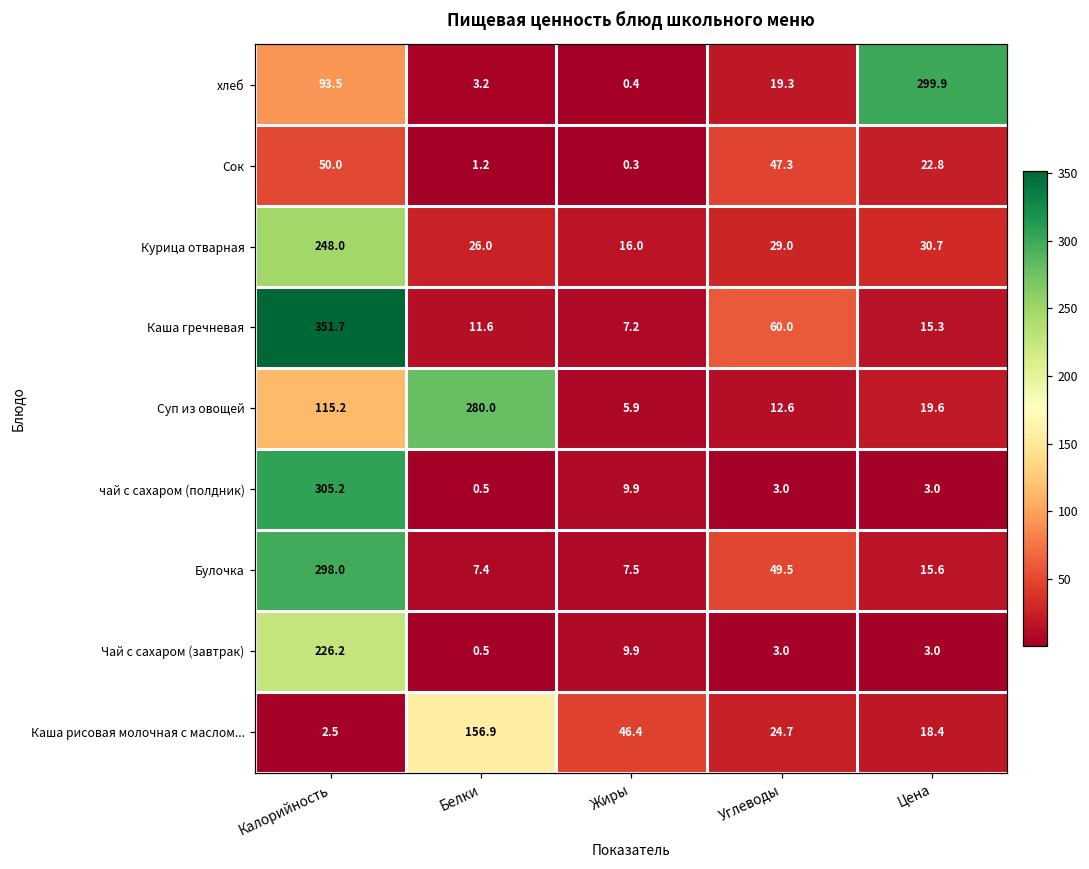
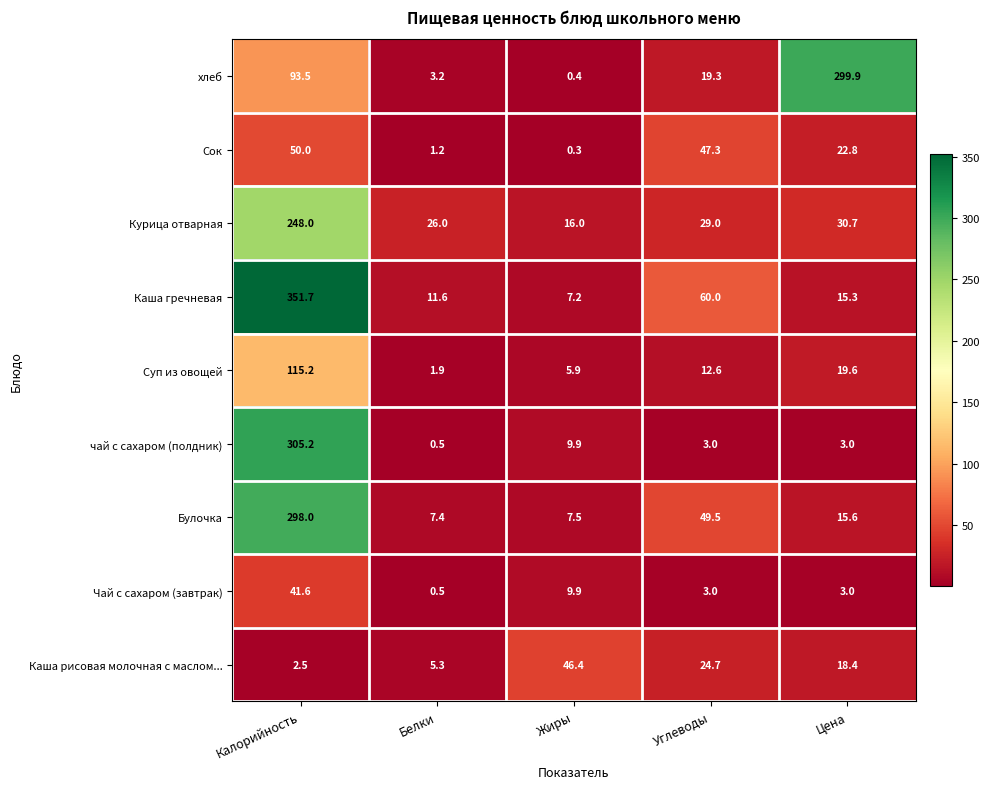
  {
    "хлеб": {
      "Калорийность": 93.5,
      "Белки": 3.2,
      "Жиры": 0.4,
      "Углеводы": 19.3,
      "Цена": 299.9
    },
    "Сок": {
      "Калорийность": 50.0,
      "Белки": 1.2,
      "Жиры": 0.3,
      "Углеводы": 47.3,
      "Цена": 22.8
    },
    "Курица отварная": {
      "Калорийность": 248.0,
      "Белки": 26.0,
      "Жиры": 16.0,
      "Углеводы": 29.0,
      "Цена": 30.7
    },
    "Каша гречневая": {
      "Калорийность": 351.7,
      "Белки": 11.6,
      "Жиры": 7.2,
      "Углеводы": 60.0,
      "Цена": 15.3
    },
    "Суп из овощей": {
      "Калорийность": 115.2,
-     "Белки": 280.0,
+     "Белки": 1.9,
      "Жиры": 5.9,
      "Углеводы": 12.6,
      "Цена": 19.6
    },
    "чай с сахаром (полдник)": {
      "Калорийность": 305.2,
      "Белки": 0.5,
      "Жиры": 9.9,
      "Углеводы": 3.0,
      "Цена": 3.0
    },
    "Булочка": {
      "Калорийность": 298.0,
      "Белки": 7.4,
      "Жиры": 7.5,
      "Углеводы": 49.5,
      "Цена": 15.6
    },
    "Чай с сахаром (завтрак)": {
-     "Калорийность": 226.2,
+     "Калорийность": 41.6,
      "Белки": 0.5,
      "Жиры": 9.9,
      "Углеводы": 3.0,
      "Цена": 3.0
    },
    "Каша рисовая молочная с маслом...": {
      "Калорийность": 2.5,
-     "Белки": 156.9,
+     "Белки": 5.3,
      "Жиры": 46.4,
      "Углеводы": 24.7,
      "Цена": 18.4
    }
  }
